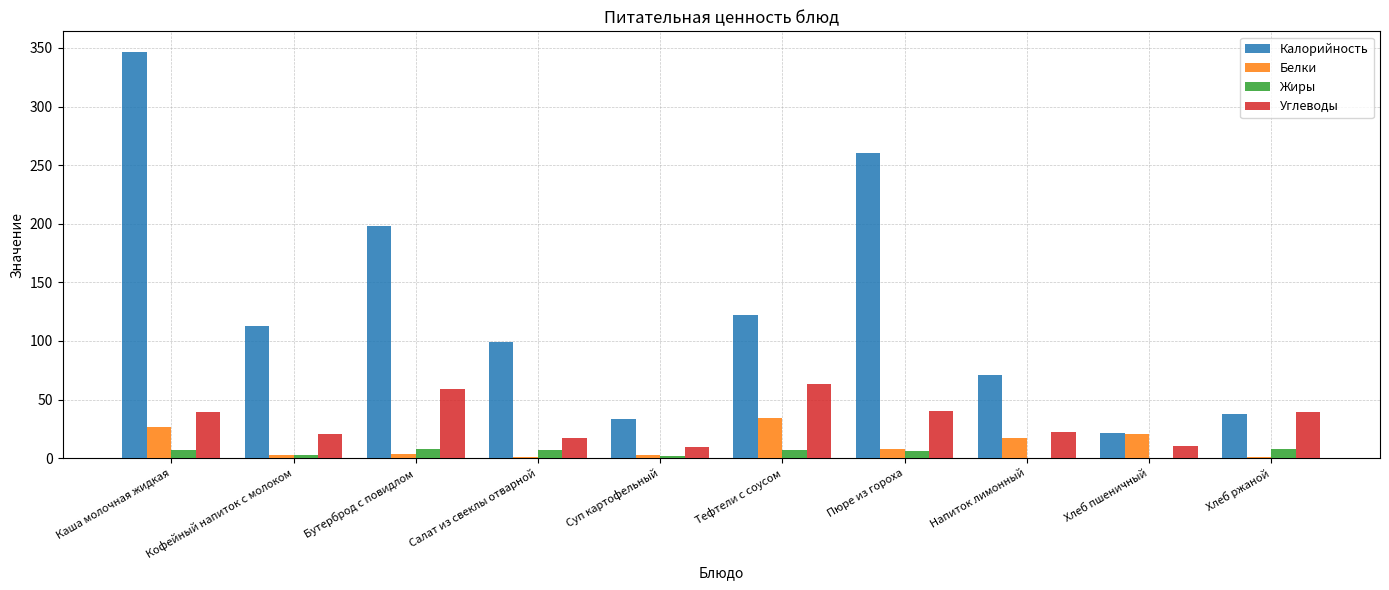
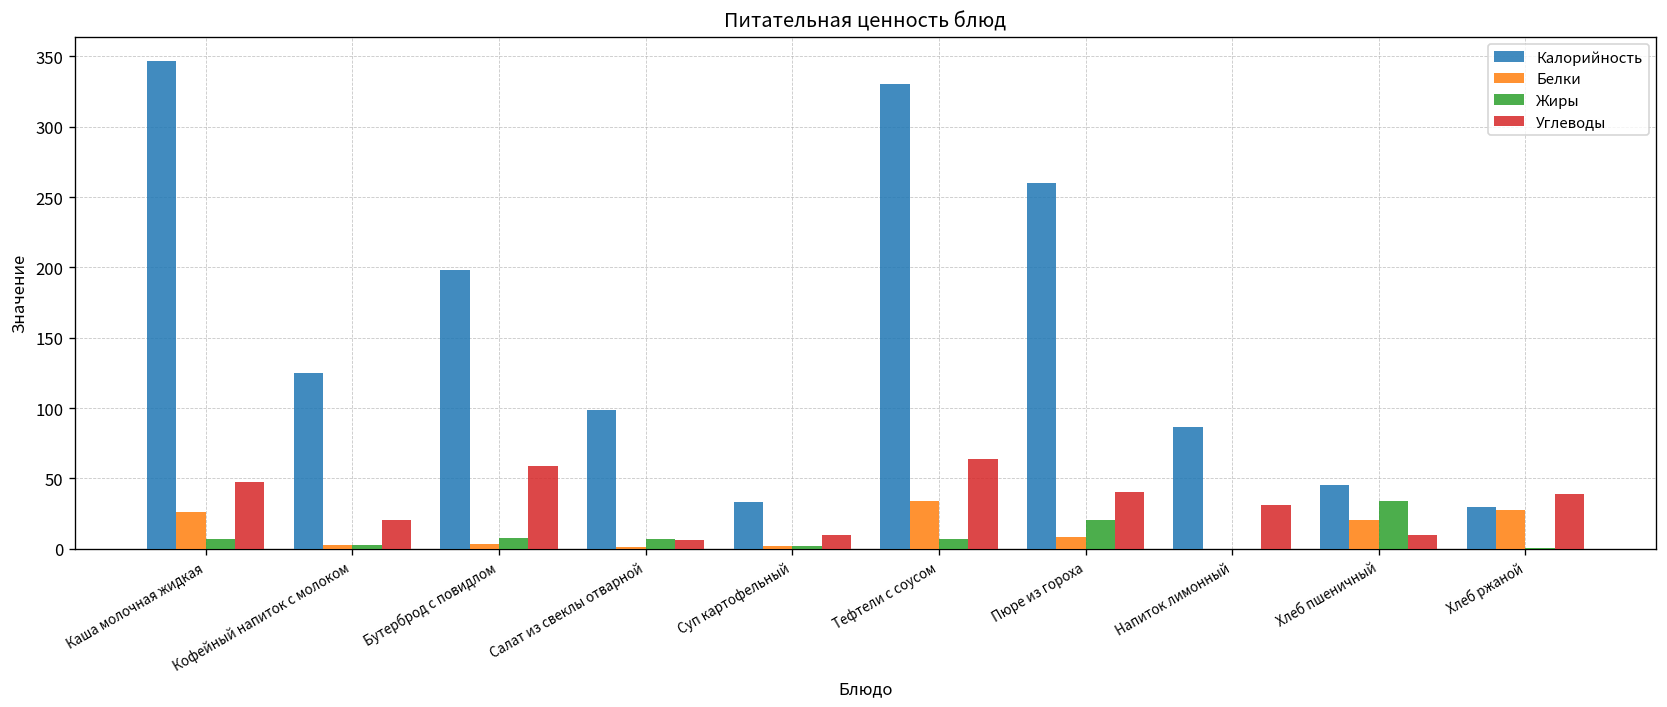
  {
    "Калорийность": {
      "Каша молочная жидкая": 347,
-     "Кофейный напиток с молоком": 113,
+     "Кофейный напиток с молоком": 125,
      "Бутерброд с повидлом": 198,
      "Салат из свеклы отварной": 99,
      "Суп картофельный": 33,
-     "Тефтели с соусом": 122,
+     "Тефтели с соусом": 330,
      "Пюре из гороха": 260,
-     "Напиток лимонный": 71,
-     "Хлеб пшеничный": 21,
-     "Хлеб ржаной": 38
+     "Напиток лимонный": 86,
+     "Хлеб пшеничный": 45,
+     "Хлеб ржаной": 30
    },
    "Белки": {
      "Каша молочная жидкая": 26,
      "Кофейный напиток с молоком": 3,
      "Бутерброд с повидлом": 3,
      "Суп картофельный": 2,
      "Тефтели с соусом": 34,
      "Пюре из гороха": 8,
-     "Напиток лимонный": 17,
+     "Напиток лимонный": 0,
      "Хлеб пшеничный": 21,
-     "Хлеб ржаной": 1
+     "Хлеб ржаной": 27
    },
    "Жиры": {
      "Каша молочная жидкая": 7,
      "Кофейный напиток с молоком": 3,
      "Бутерброд с повидлом": 7,
      "Салат из свеклы отварной": 7,
      "Суп картофельный": 2,
      "Тефтели с соусом": 7,
-     "Пюре из гороха": 6,
+     "Пюре из гороха": 21,
      "Напиток лимонный": 0,
-     "Хлеб пшеничный": 0,
-     "Хлеб ржаной": 8
+     "Хлеб пшеничный": 34,
+     "Хлеб ржаной": 0
    },
    "Углеводы": {
-     "Каша молочная жидкая": 39,
+     "Каша молочная жидкая": 48,
      "Кофейный напиток с молоком": 21,
      "Бутерброд с повидлом": 59,
-     "Салат из свеклы отварной": 17,
+     "Салат из свеклы отварной": 6,
      "Суп картофельный": 10,
      "Тефтели с соусом": 64,
      "Пюре из гороха": 40,
-     "Напиток лимонный": 22,
+     "Напиток лимонный": 31,
      "Хлеб пшеничный": 10,
      "Хлеб ржаной": 39
    }
  }
